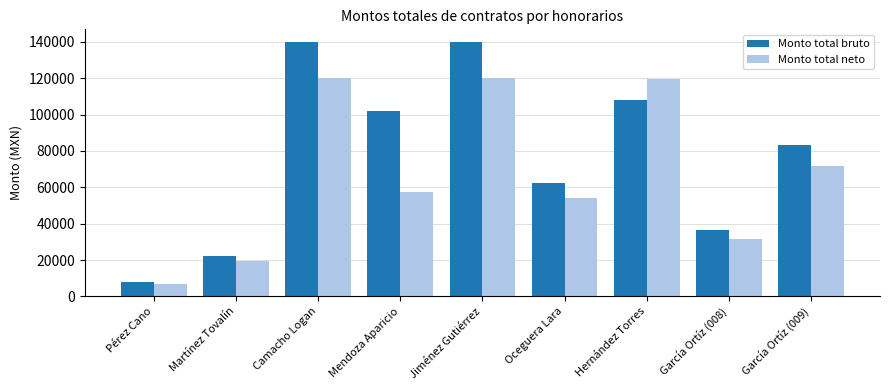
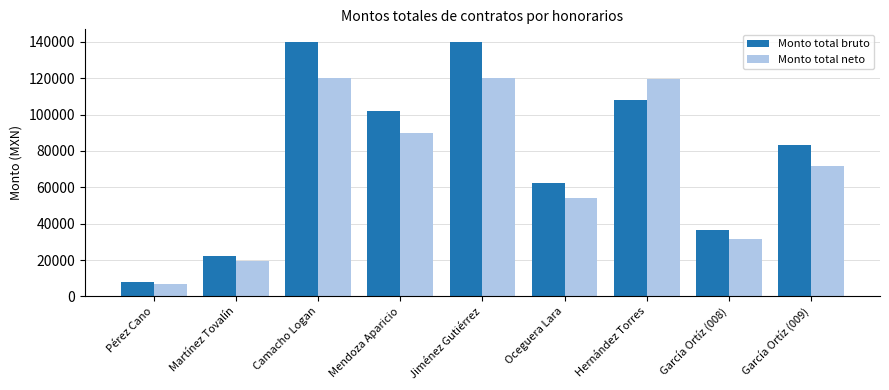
  {
    "Monto total bruto": {
      "Pérez Cano": 8000,
      "Martínez Tovalín": 23000,
      "Camacho Logan": 140000,
      "Mendoza Aparicio": 102000,
      "Jiménez Gutiérrez": 140000,
      "Oceguera Lara": 62000,
      "Hernández Torres": 108000,
      "García Ortíz (008)": 37000,
      "García Ortíz (009)": 83000
    },
    "Monto total neto": {
      "Pérez Cano": 7000,
      "Martínez Tovalín": 19000,
      "Camacho Logan": 120000,
-     "Mendoza Aparicio": 58000,
+     "Mendoza Aparicio": 90000,
      "Jiménez Gutiérrez": 120000,
      "Oceguera Lara": 54000,
      "Hernández Torres": 119000,
      "García Ortíz (008)": 32000,
      "García Ortíz (009)": 72000
    }
  }
